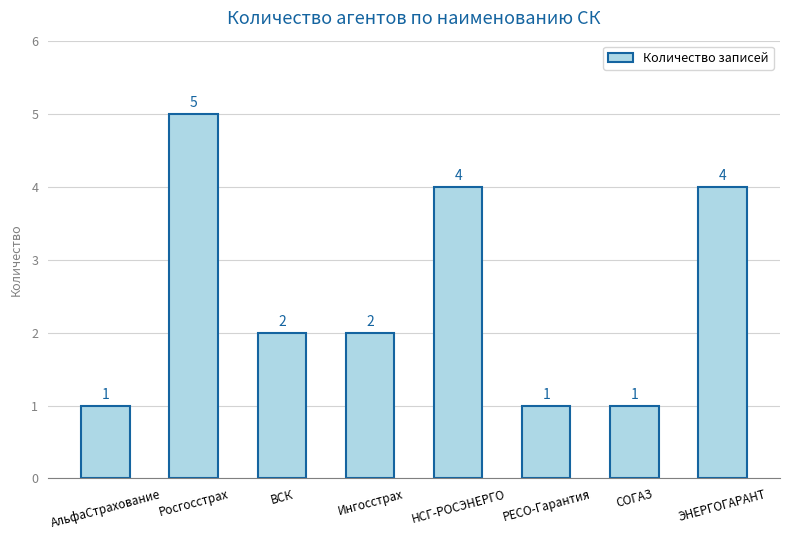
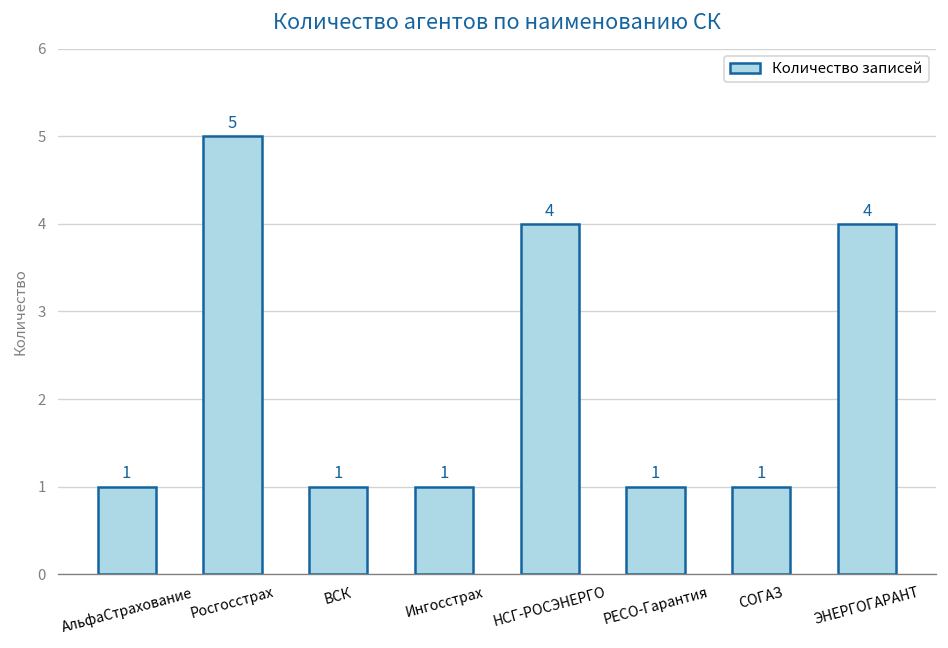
  {
    "АльфаСтрахование": 1,
    "Росгосстрах": 5,
-   "ВСК": 2,
-   "Ингосстрах": 2,
+   "ВСК": 1,
+   "Ингосстрах": 1,
    "НСГ-РОСЭНЕРГО": 4,
    "РЕСО-Гарантия": 1,
    "СОГАЗ": 1,
    "ЭНЕРГОГАРАНТ": 4
  }
